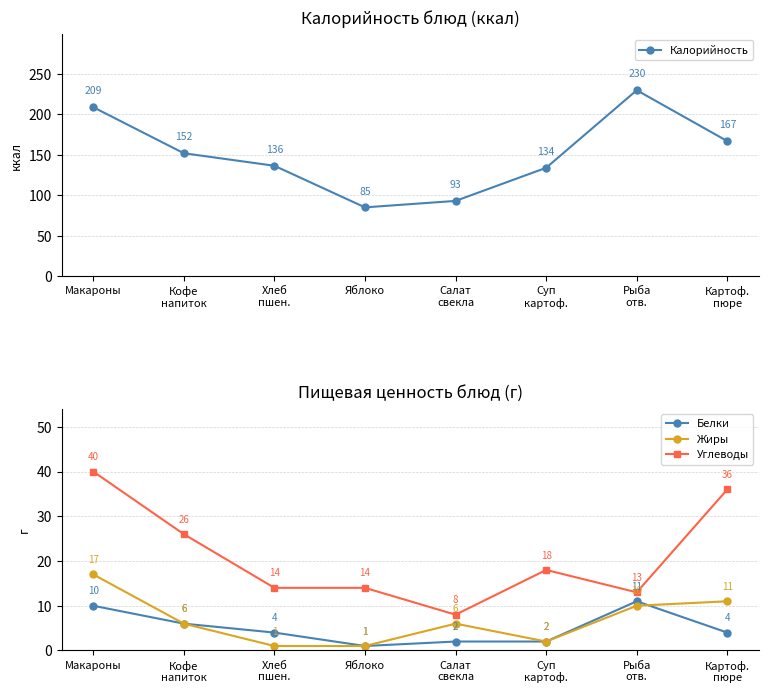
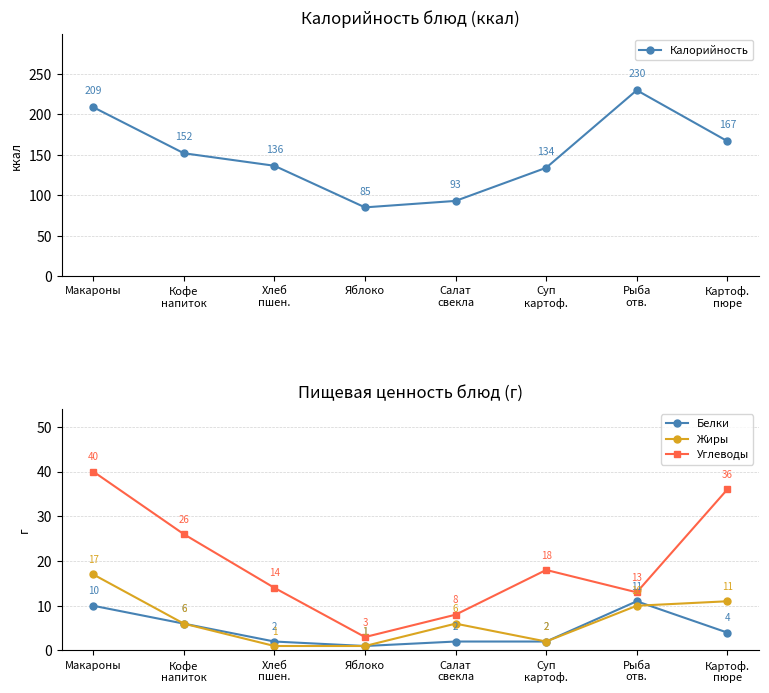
  {
    "Калорийность блюд (ккал)": {
      "Макароны": 209,
      "Кофе напиток": 152,
      "Хлеб пшен.": 136,
      "Яблоко": 85,
      "Салат свекла": 93,
      "Суп картоф.": 134,
      "Рыба отв.": 230,
      "Картоф. пюре": 167
    },
    "Пищевая ценность блюд (г)": {
      "Белки": {
        "Макароны": 10,
-       "Хлеб пшен.": 4,
+       "Хлеб пшен.": 2,
        "Картоф. пюре": 4
      },
      "Жиры": {
        "Макароны": 17,
        "Картоф. пюре": 11
      },
      "Углеводы": {
        "Макароны": 40,
        "Кофе напиток": 26,
        "Хлеб пшен.": 14,
-       "Яблоко": 14,
+       "Яблоко": 3,
        "Салат свекла": 8,
        "Суп картоф.": 18,
        "Рыба отв.": 13,
        "Картоф. пюре": 36
      }
    }
  }
